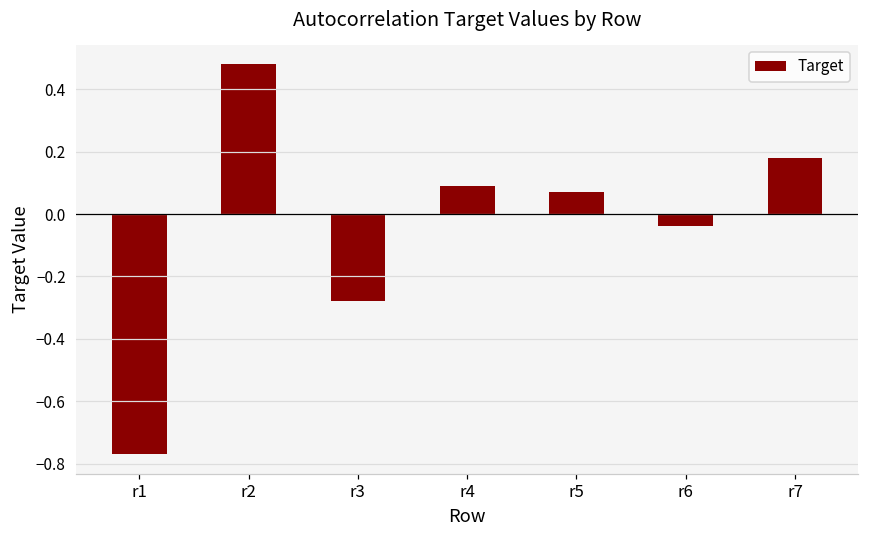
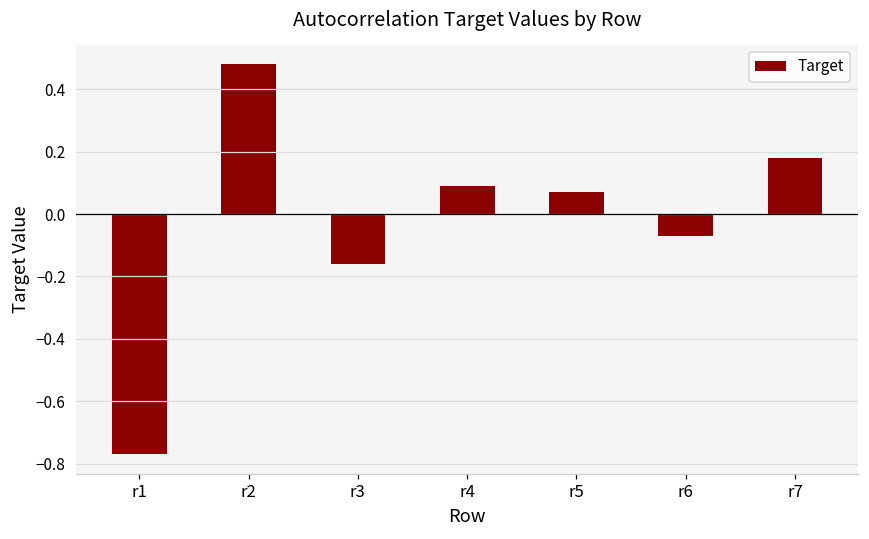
  {
    "r1": -0.77,
    "r2": 0.48,
-   "r3": -0.28,
+   "r3": -0.16,
    "r4": 0.09,
    "r5": 0.07,
-   "r6": -0.04,
+   "r6": -0.07,
    "r7": 0.18
  }
